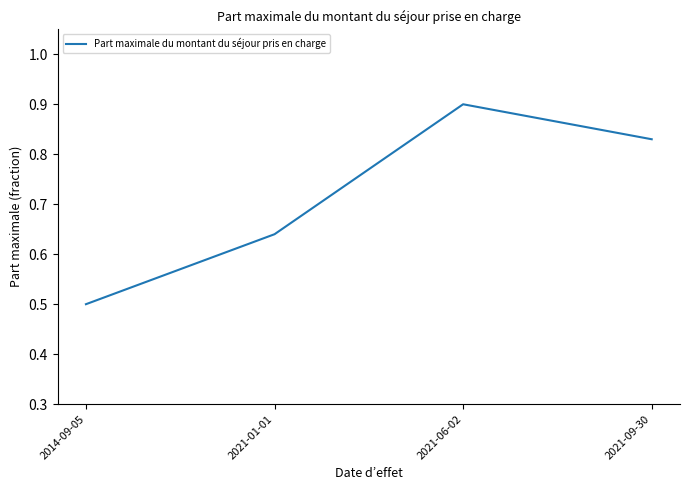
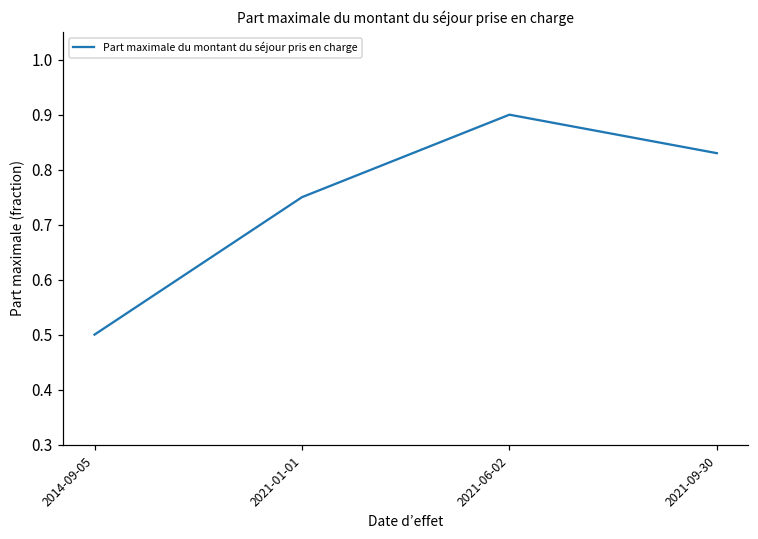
  {
    "2014-09-05": 0.50,
-   "2021-01-01": 0.64,
+   "2021-01-01": 0.75,
    "2021-06-02": 0.90,
    "2021-09-30": 0.83
  }
